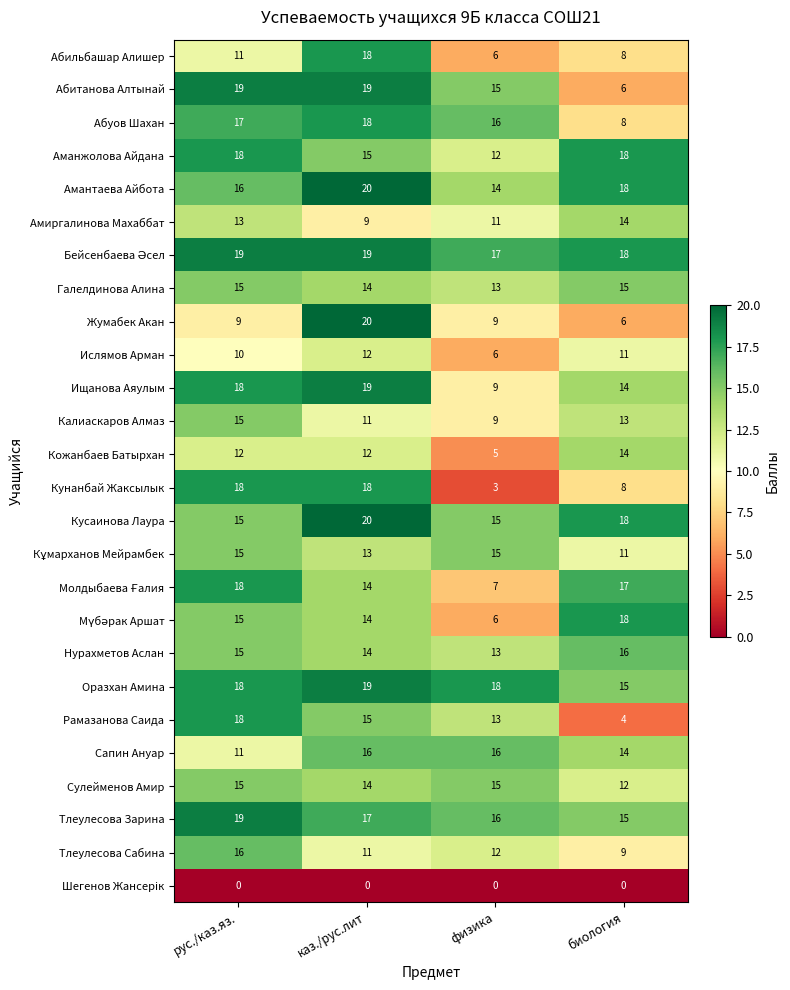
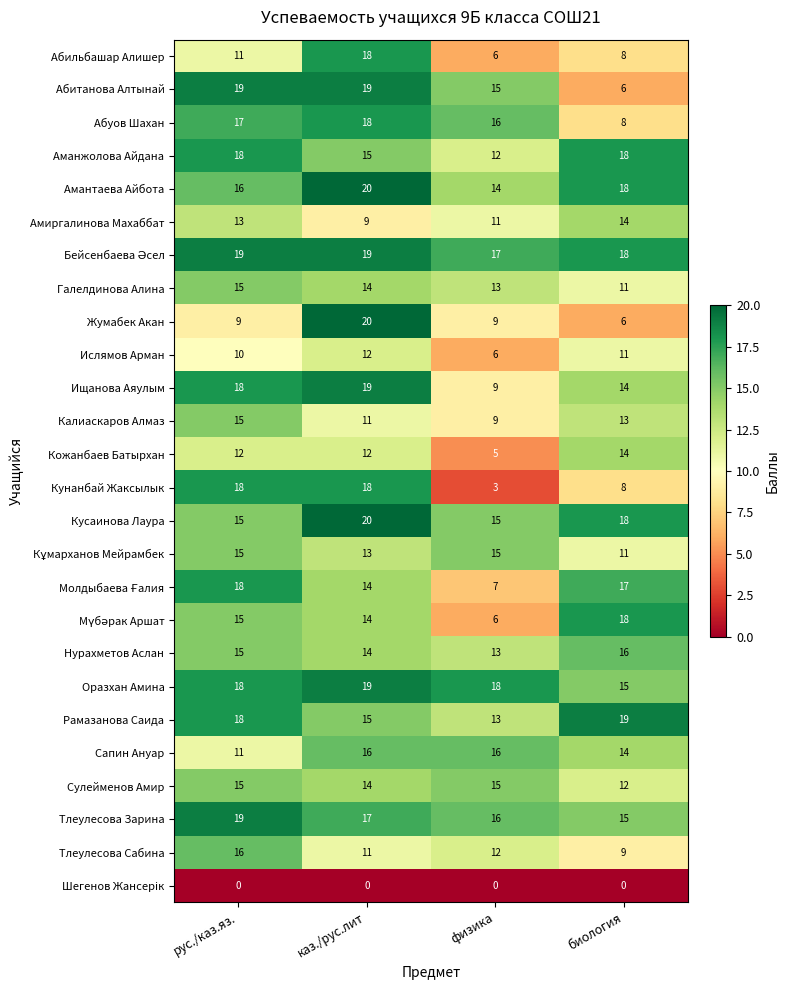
  {
    "Абильбашар Алишер": {
      "рус./каз.яз.": 11,
      "каз./рус.лит": 18,
      "физика": 6,
      "биология": 8
    },
    "Абитанова Алтынай": {
      "рус./каз.яз.": 19,
      "каз./рус.лит": 19,
      "физика": 15,
      "биология": 6
    },
    "Абуов Шахан": {
      "рус./каз.яз.": 17,
      "каз./рус.лит": 18,
      "физика": 16,
      "биология": 8
    },
    "Аманжолова Айдана": {
      "рус./каз.яз.": 18,
      "каз./рус.лит": 15,
      "физика": 12,
      "биология": 18
    },
    "Амантаева Айбота": {
      "рус./каз.яз.": 16,
      "каз./рус.лит": 20,
      "физика": 14,
      "биология": 18
    },
    "Амиргалинова Махаббат": {
      "рус./каз.яз.": 13,
      "каз./рус.лит": 9,
      "физика": 11,
      "биология": 14
    },
    "Бейсенбаева Әсел": {
      "рус./каз.яз.": 19,
      "каз./рус.лит": 19,
      "физика": 17,
      "биология": 18
    },
    "Галелдинова Алина": {
      "рус./каз.яз.": 15,
      "каз./рус.лит": 14,
      "физика": 13,
-     "биология": 15
+     "биология": 11
    },
    "Жумабек Акан": {
      "рус./каз.яз.": 9,
      "каз./рус.лит": 20,
      "физика": 9,
      "биология": 6
    },
    "Ислямов Арман": {
      "рус./каз.яз.": 10,
      "каз./рус.лит": 12,
      "физика": 6,
      "биология": 11
    },
    "Ищанова Аяулым": {
      "рус./каз.яз.": 18,
      "каз./рус.лит": 19,
      "физика": 9,
      "биология": 14
    },
    "Калиаскаров Алмаз": {
      "рус./каз.яз.": 15,
      "каз./рус.лит": 11,
      "физика": 9,
      "биология": 13
    },
    "Кожанбаев Батырхан": {
      "рус./каз.яз.": 12,
      "каз./рус.лит": 12,
      "физика": 5,
      "биология": 14
    },
    "Кунанбай Жаксылык": {
      "рус./каз.яз.": 18,
      "каз./рус.лит": 18,
      "физика": 3,
      "биология": 8
    },
    "Кусаинова Лаура": {
      "рус./каз.яз.": 15,
      "каз./рус.лит": 20,
      "физика": 15,
      "биология": 18
    },
    "Кұмарханов Мейрамбек": {
      "рус./каз.яз.": 15,
      "каз./рус.лит": 13,
      "физика": 15,
      "биология": 11
    },
    "Молдыбаева Ғалия": {
      "рус./каз.яз.": 18,
      "каз./рус.лит": 14,
      "физика": 7,
      "биология": 17
    },
    "Мүбәрак Аршат": {
      "рус./каз.яз.": 15,
      "каз./рус.лит": 14,
      "физика": 6,
      "биология": 18
    },
    "Нурахметов Аслан": {
      "рус./каз.яз.": 15,
      "каз./рус.лит": 14,
      "физика": 13,
      "биология": 16
    },
    "Оразхан Амина": {
      "рус./каз.яз.": 18,
      "каз./рус.лит": 19,
      "физика": 18,
      "биология": 15
    },
    "Рамазанова Саида": {
      "рус./каз.яз.": 18,
      "каз./рус.лит": 15,
      "физика": 13,
-     "биология": 4
+     "биология": 19
    },
    "Сапин Ануар": {
      "рус./каз.яз.": 11,
      "каз./рус.лит": 16,
      "физика": 16,
      "биология": 14
    },
    "Сулейменов Амир": {
      "рус./каз.яз.": 15,
      "каз./рус.лит": 14,
      "физика": 15,
      "биология": 12
    },
    "Тлеулесова Зарина": {
      "рус./каз.яз.": 19,
      "каз./рус.лит": 17,
      "физика": 16,
      "биология": 15
    },
    "Тлеулесова Сабина": {
      "рус./каз.яз.": 16,
      "каз./рус.лит": 11,
      "физика": 12,
      "биология": 9
    },
    "Шегенов Жансерік": {
      "рус./каз.яз.": 0,
      "каз./рус.лит": 0,
      "физика": 0,
      "биология": 0
    }
  }
